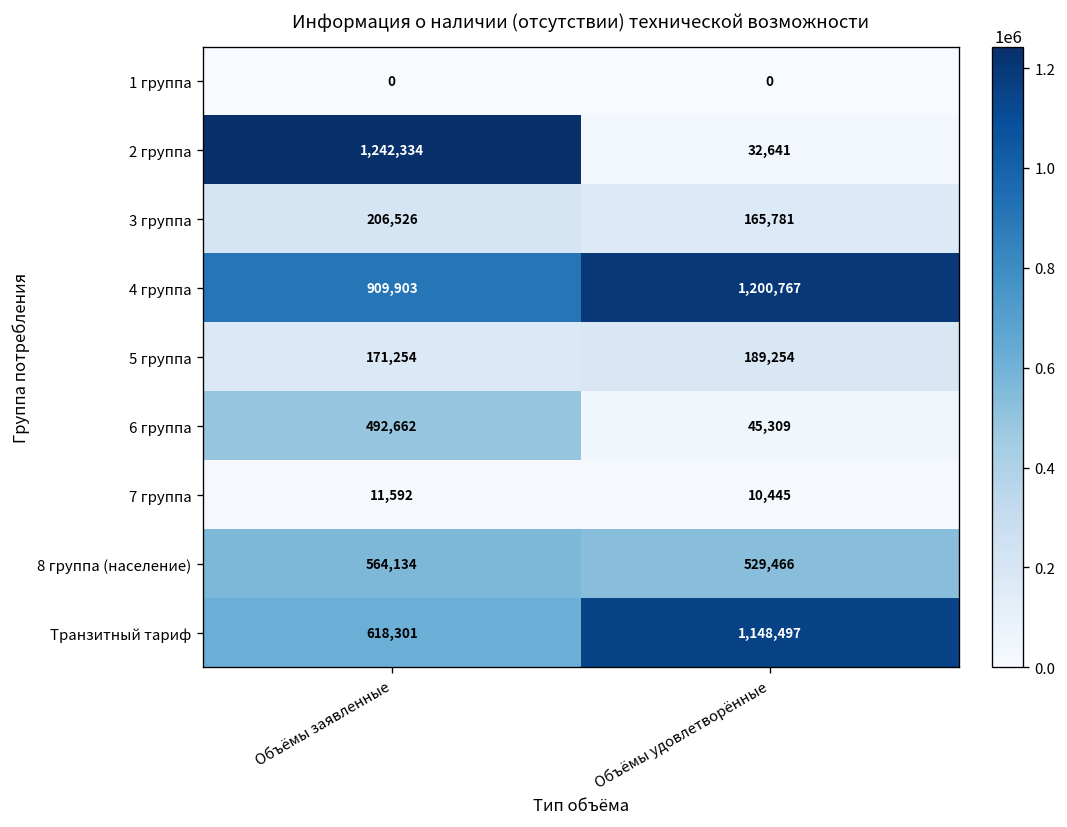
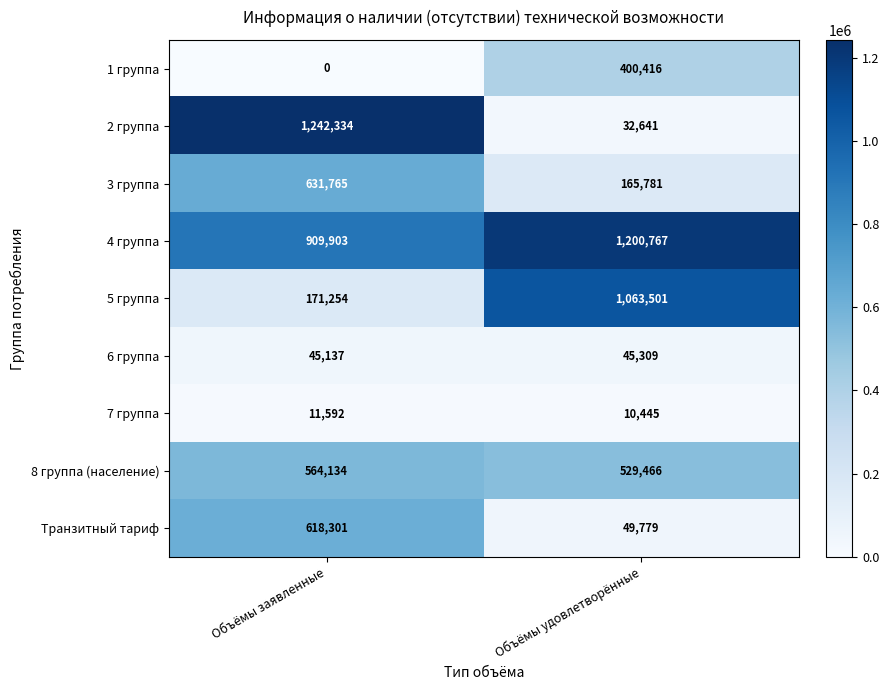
  {
    "1 группа": {
      "Объёмы заявленные": "0",
-     "Объёмы удовлетворённые": "0"
+     "Объёмы удовлетворённые": "400,416"
    },
    "2 группа": {
      "Объёмы заявленные": "1,242,334",
      "Объёмы удовлетворённые": "32,641"
    },
    "3 группа": {
-     "Объёмы заявленные": "206,526",
+     "Объёмы заявленные": "631,765",
      "Объёмы удовлетворённые": "165,781"
    },
    "4 группа": {
      "Объёмы заявленные": "909,903",
      "Объёмы удовлетворённые": "1,200,767"
    },
    "5 группа": {
      "Объёмы заявленные": "171,254",
-     "Объёмы удовлетворённые": "189,254"
+     "Объёмы удовлетворённые": "1,063,501"
    },
    "6 группа": {
-     "Объёмы заявленные": "492,662",
+     "Объёмы заявленные": "45,137",
      "Объёмы удовлетворённые": "45,309"
    },
    "7 группа": {
      "Объёмы заявленные": "11,592",
      "Объёмы удовлетворённые": "10,445"
    },
    "8 группа (население)": {
      "Объёмы заявленные": "564,134",
      "Объёмы удовлетворённые": "529,466"
    },
    "Транзитный тариф": {
      "Объёмы заявленные": "618,301",
-     "Объёмы удовлетворённые": "1,148,497"
+     "Объёмы удовлетворённые": "49,779"
    }
  }
